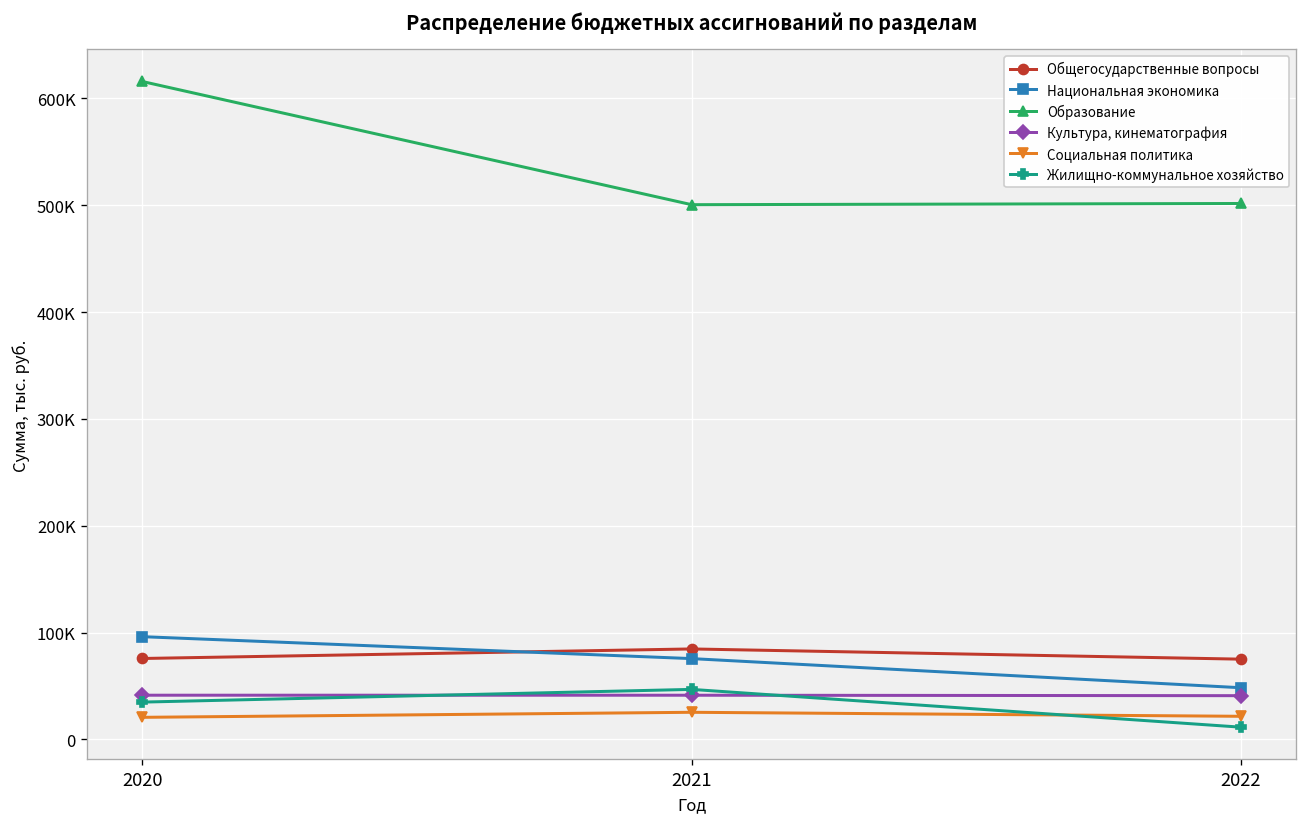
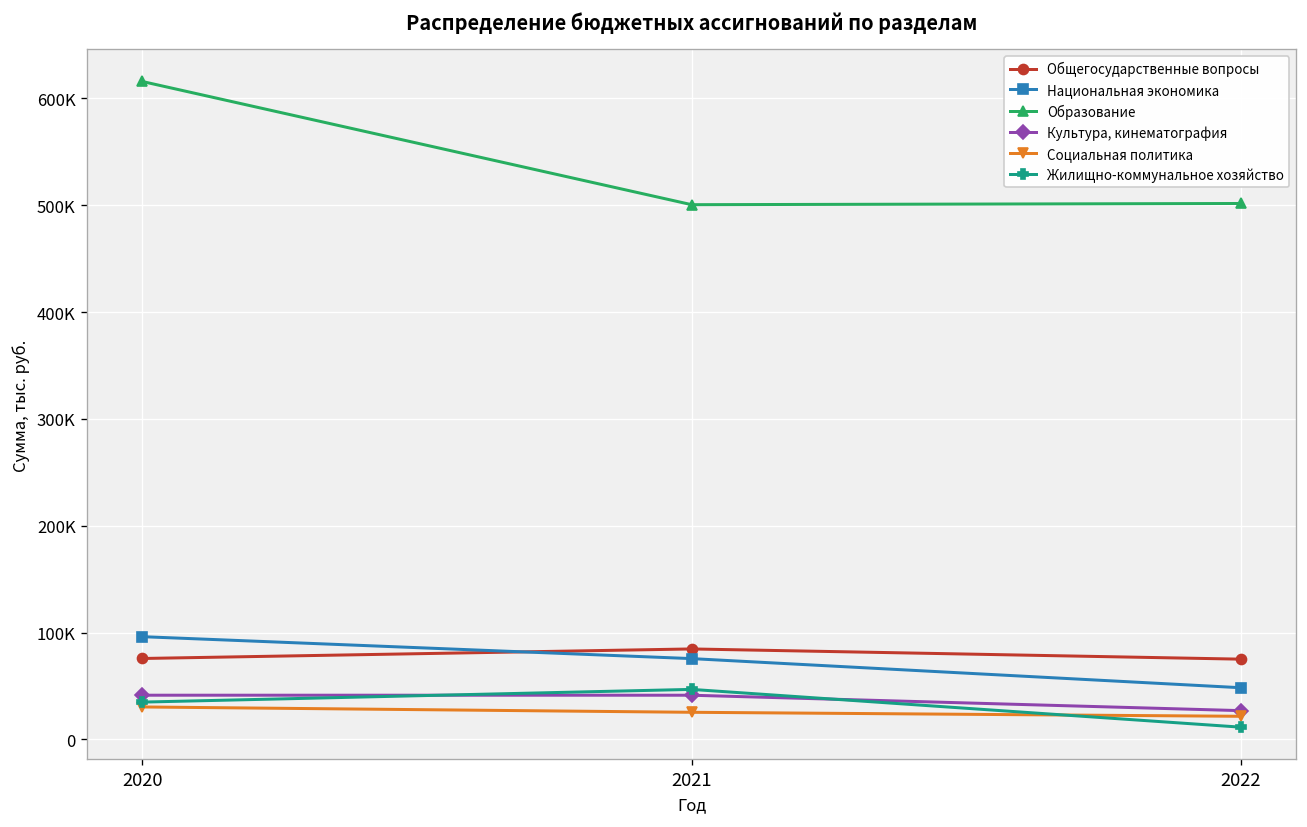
  {
    "Общегосударственные вопросы": {
      "2020": 80000,
      "2021": 80000,
      "2022": 80000
    },
    "Национальная экономика": {
      "2020": 100000,
      "2021": 80000,
      "2022": 50000
    },
    "Культура, кинематография": {
      "2020": 40000,
      "2021": 40000,
-     "2022": 40000
+     "2022": 30000
    },
    "Социальная политика": {
-     "2020": 20000,
+     "2020": 30000,
      "2021": 30000,
      "2022": 20000
    }
  }
